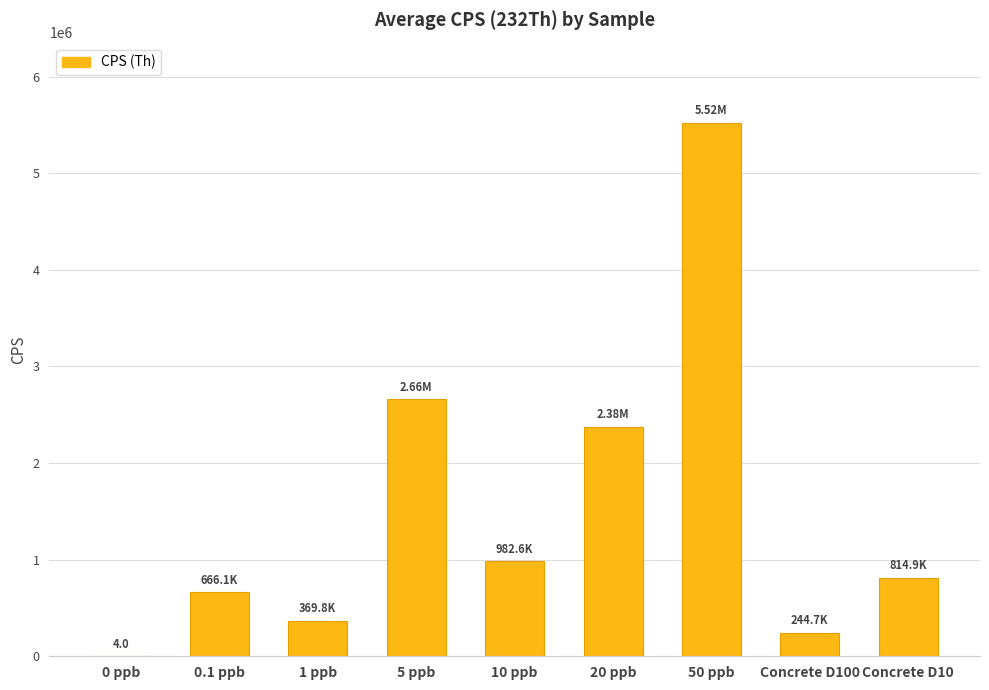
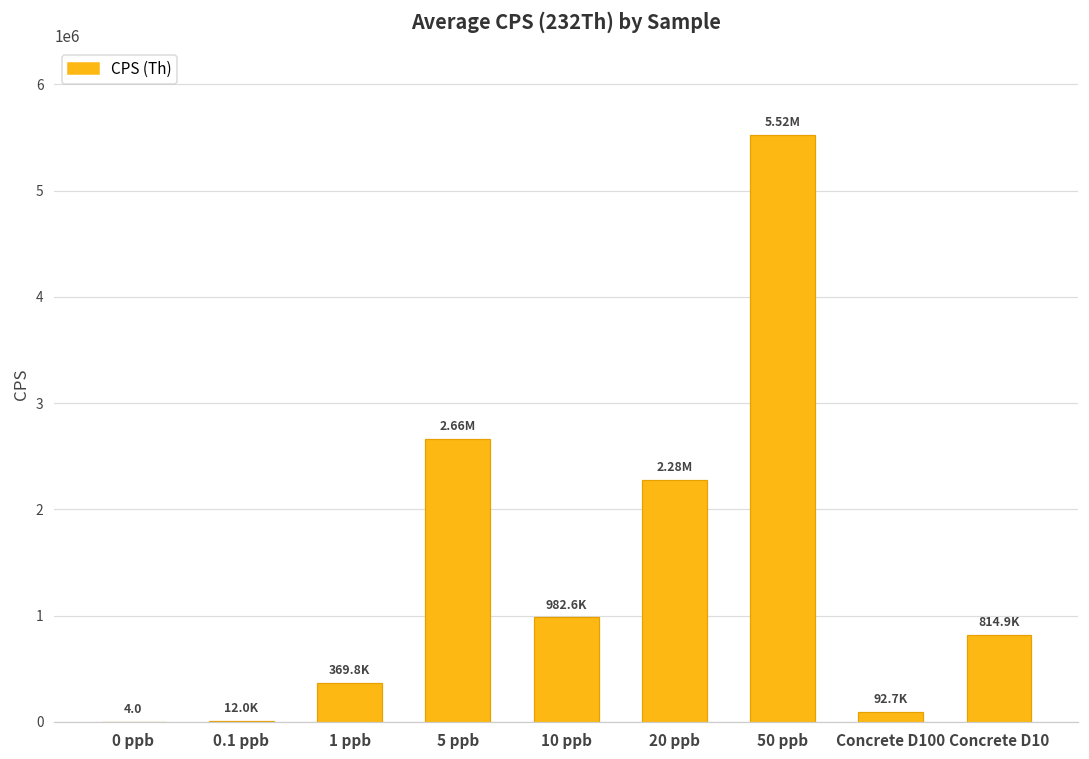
  {
    "0 ppb": "4.0",
-   "0.1 ppb": "666.1K",
+   "0.1 ppb": "12.0K",
    "1 ppb": "369.8K",
    "5 ppb": "2.66M",
    "10 ppb": "982.6K",
-   "20 ppb": "2.38M",
+   "20 ppb": "2.28M",
    "50 ppb": "5.52M",
-   "Concrete D100": "244.7K",
+   "Concrete D100": "92.7K",
    "Concrete D10": "814.9K"
  }
